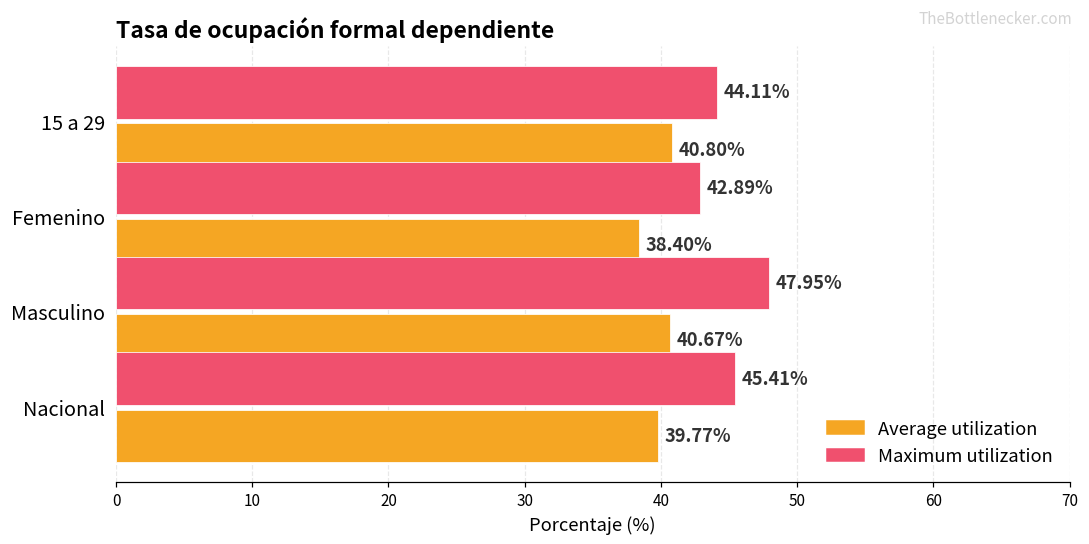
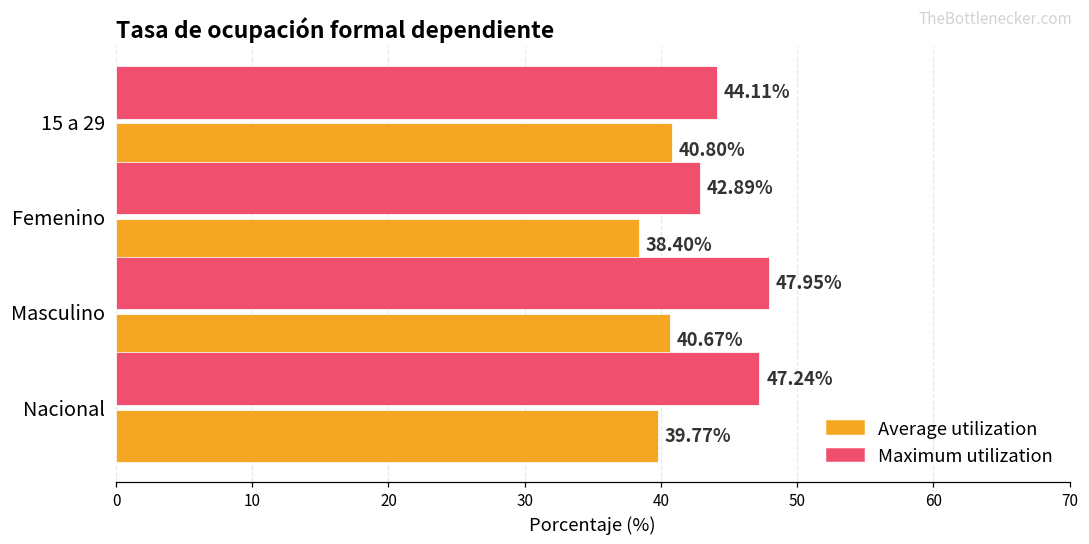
  {
    "Average utilization": {
      "15 a 29": "40.80%",
      "Femenino": "38.40%",
      "Masculino": "40.67%",
      "Nacional": "39.77%"
    },
    "Maximum utilization": {
      "15 a 29": "44.11%",
      "Femenino": "42.89%",
      "Masculino": "47.95%",
-     "Nacional": "45.41%"
+     "Nacional": "47.24%"
    }
  }
